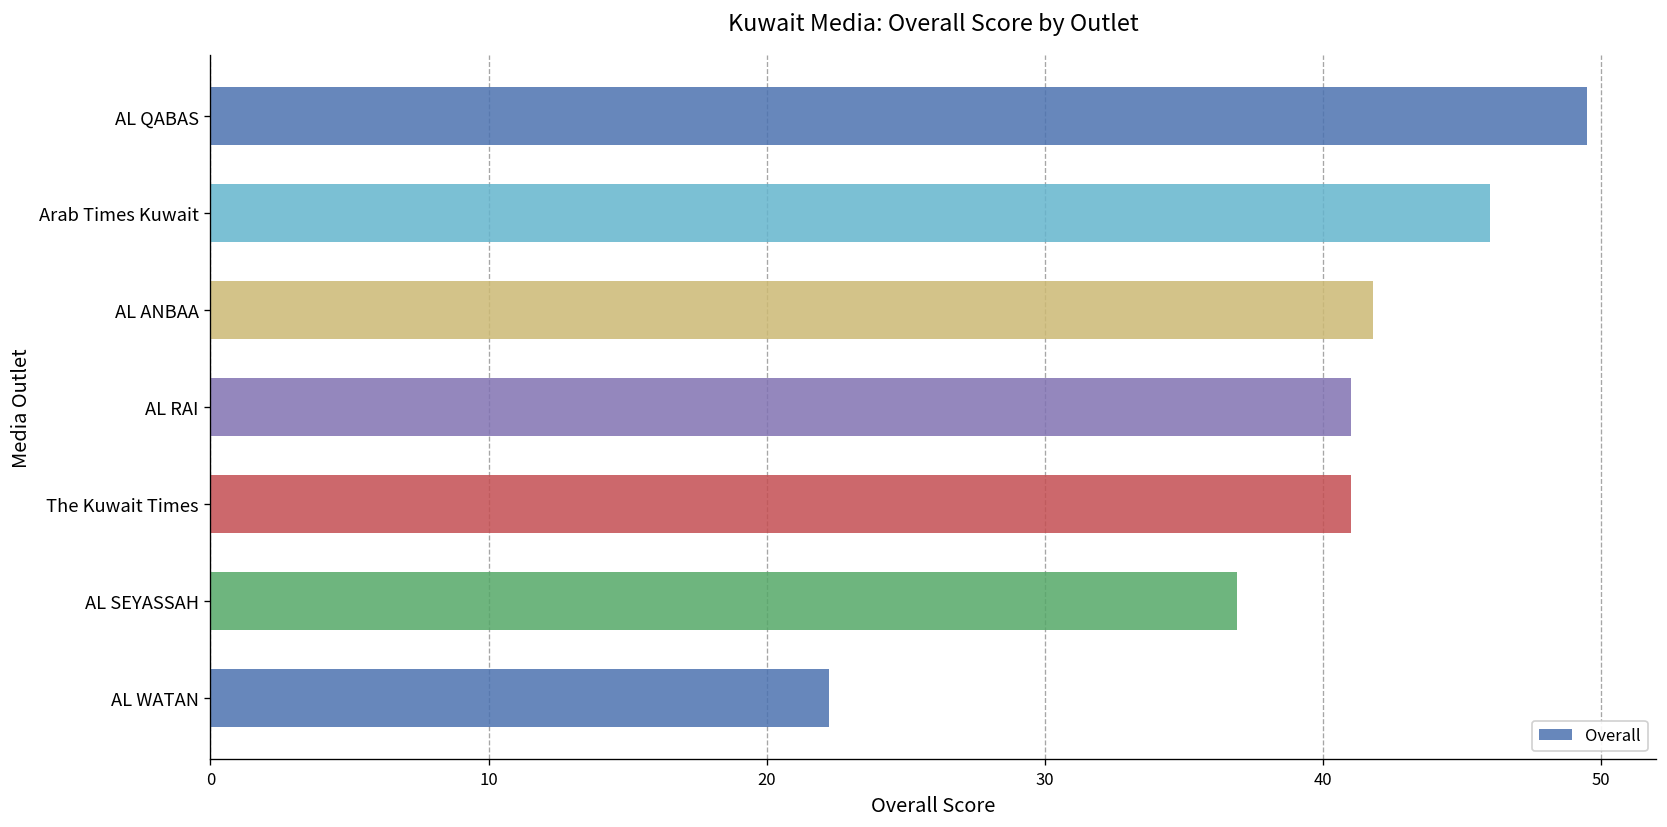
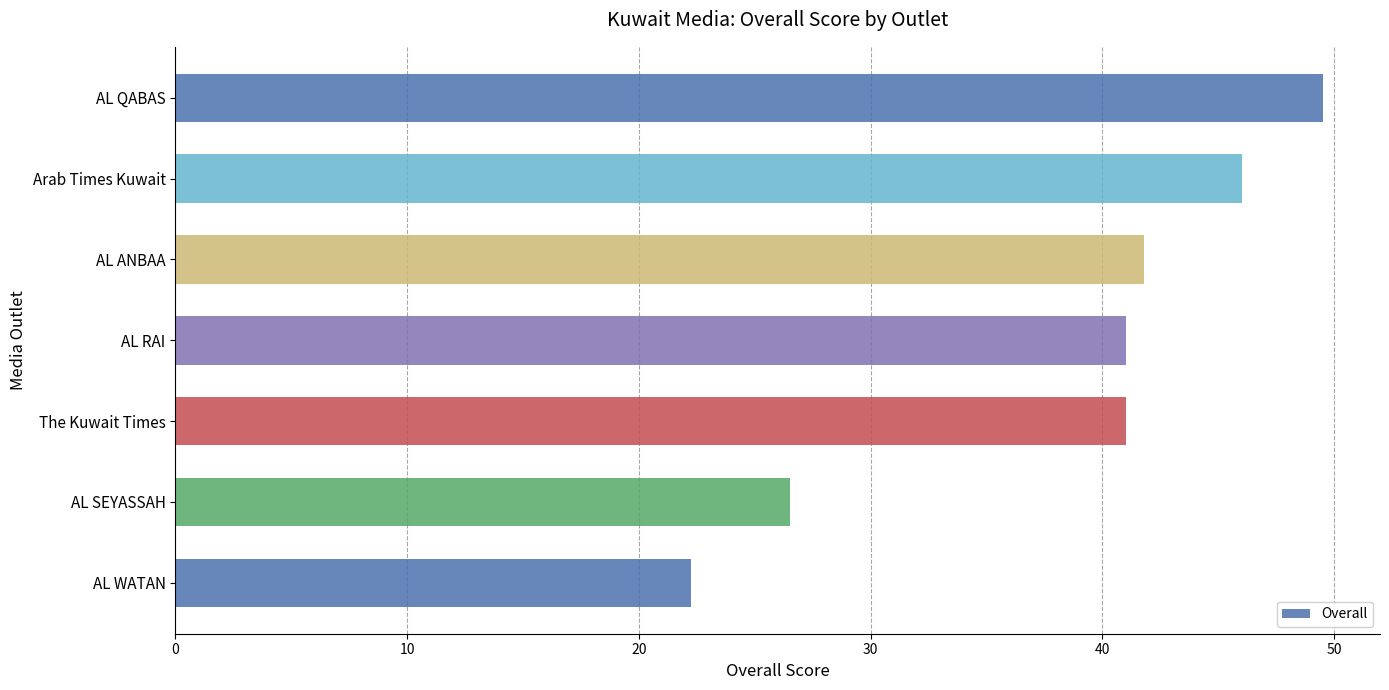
  {
    "AL QABAS": 49.5,
    "Arab Times Kuwait": 46.0,
    "AL ANBAA": 41.8,
    "AL RAI": 41.0,
    "The Kuwait Times": 41.0,
-   "AL SEYASSAH": 36.9,
+   "AL SEYASSAH": 26.5,
    "AL WATAN": 22.3
  }
